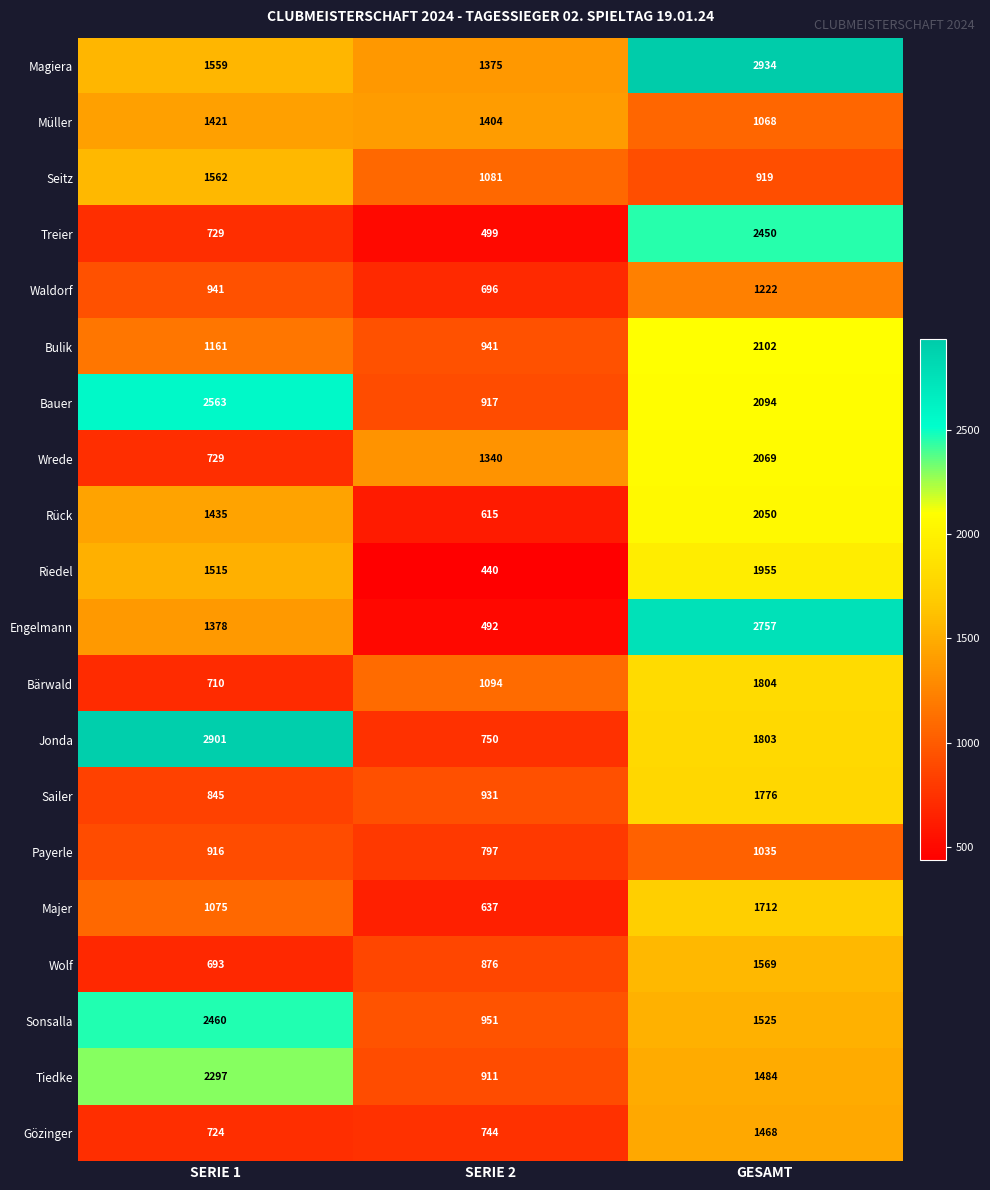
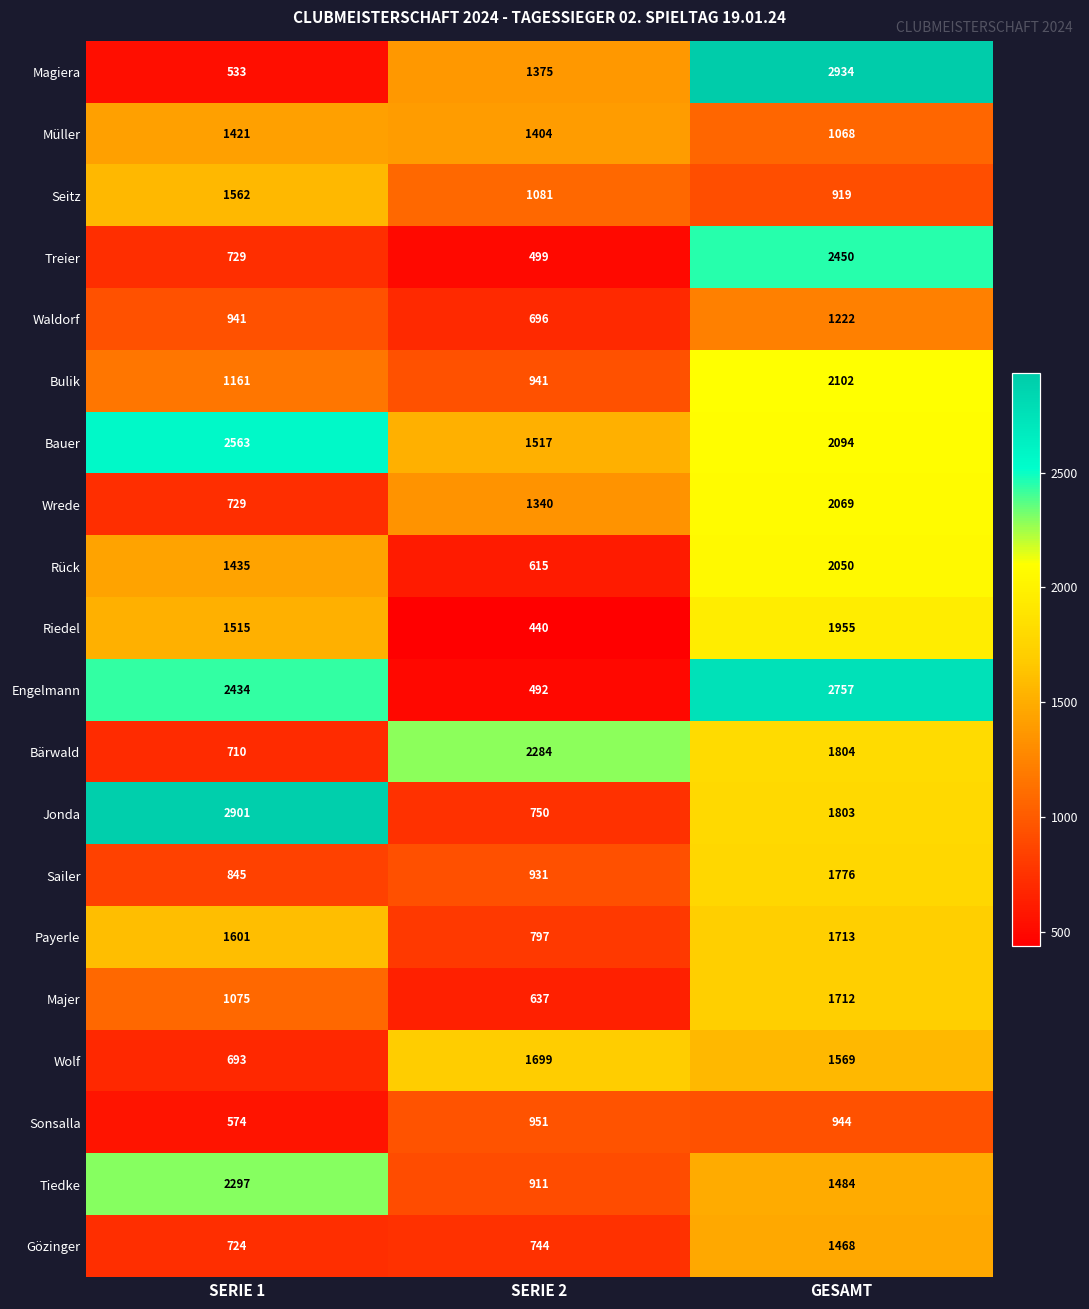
  {
    "Magiera": {
-     "SERIE 1": 1559,
+     "SERIE 1": 533,
      "SERIE 2": 1375,
      "GESAMT": 2934
    },
    "Müller": {
      "SERIE 1": 1421,
      "SERIE 2": 1404,
      "GESAMT": 1068
    },
    "Seitz": {
      "SERIE 1": 1562,
      "SERIE 2": 1081,
      "GESAMT": 919
    },
    "Treier": {
      "SERIE 1": 729,
      "SERIE 2": 499,
      "GESAMT": 2450
    },
    "Waldorf": {
      "SERIE 1": 941,
      "SERIE 2": 696,
      "GESAMT": 1222
    },
    "Bulik": {
      "SERIE 1": 1161,
      "SERIE 2": 941,
      "GESAMT": 2102
    },
    "Bauer": {
      "SERIE 1": 2563,
-     "SERIE 2": 917,
+     "SERIE 2": 1517,
      "GESAMT": 2094
    },
    "Wrede": {
      "SERIE 1": 729,
      "SERIE 2": 1340,
      "GESAMT": 2069
    },
    "Rück": {
      "SERIE 1": 1435,
      "SERIE 2": 615,
      "GESAMT": 2050
    },
    "Riedel": {
      "SERIE 1": 1515,
      "SERIE 2": 440,
      "GESAMT": 1955
    },
    "Engelmann": {
-     "SERIE 1": 1378,
+     "SERIE 1": 2434,
      "SERIE 2": 492,
      "GESAMT": 2757
    },
    "Bärwald": {
      "SERIE 1": 710,
-     "SERIE 2": 1094,
+     "SERIE 2": 2284,
      "GESAMT": 1804
    },
    "Jonda": {
      "SERIE 1": 2901,
      "SERIE 2": 750,
      "GESAMT": 1803
    },
    "Sailer": {
      "SERIE 1": 845,
      "SERIE 2": 931,
      "GESAMT": 1776
    },
    "Payerle": {
-     "SERIE 1": 916,
+     "SERIE 1": 1601,
      "SERIE 2": 797,
-     "GESAMT": 1035
+     "GESAMT": 1713
    },
    "Majer": {
      "SERIE 1": 1075,
      "SERIE 2": 637,
      "GESAMT": 1712
    },
    "Wolf": {
      "SERIE 1": 693,
-     "SERIE 2": 876,
+     "SERIE 2": 1699,
      "GESAMT": 1569
    },
    "Sonsalla": {
-     "SERIE 1": 2460,
+     "SERIE 1": 574,
      "SERIE 2": 951,
-     "GESAMT": 1525
+     "GESAMT": 944
    },
    "Tiedke": {
      "SERIE 1": 2297,
      "SERIE 2": 911,
      "GESAMT": 1484
    },
    "Gözinger": {
      "SERIE 1": 724,
      "SERIE 2": 744,
      "GESAMT": 1468
    }
  }
